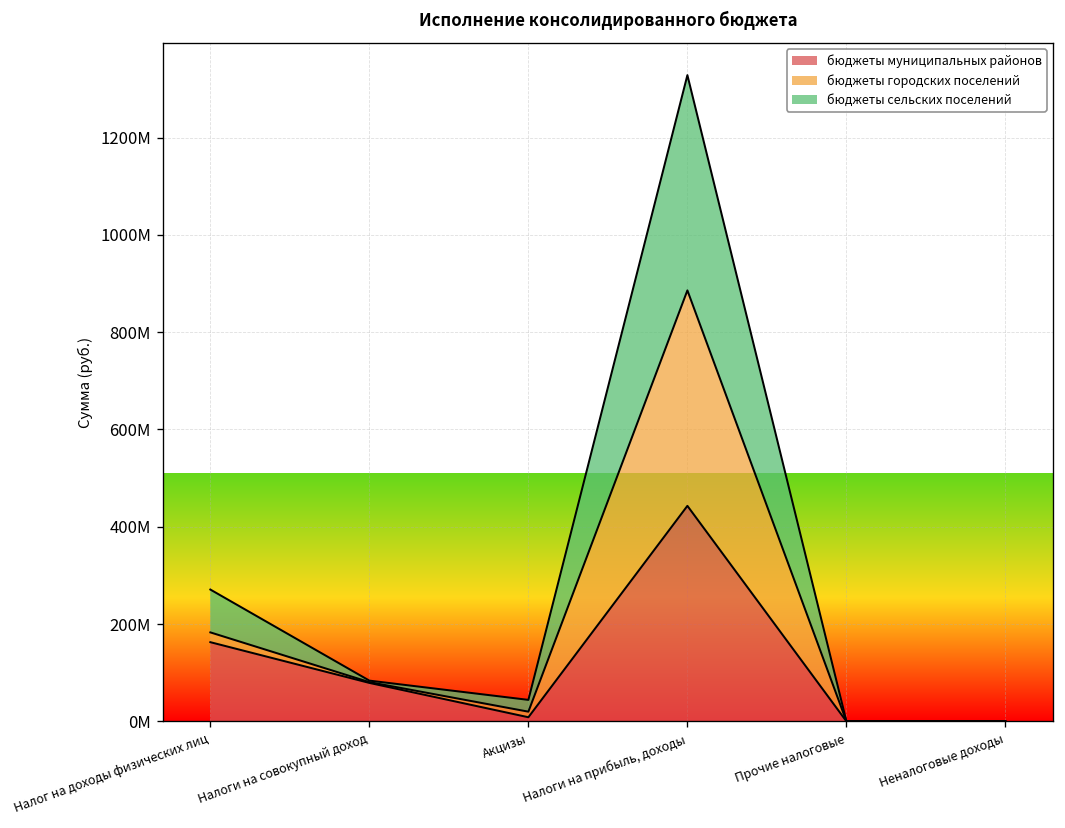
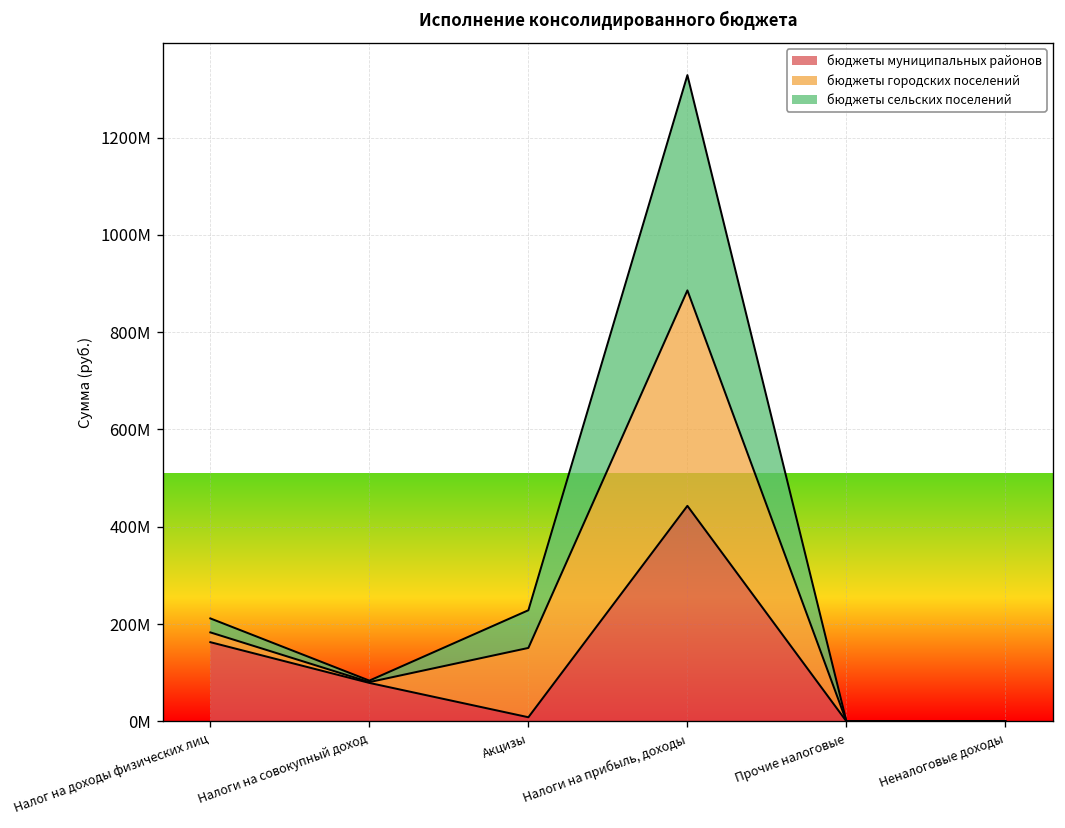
  {
    "бюджеты муниципальных районов": {
      "Налог на доходы физических лиц": 160000000,
      "Акцизы": 10000000,
      "Налоги на прибыль, доходы": 440000000
    },
    "бюджеты городских поселений": {
      "Налог на доходы физических лиц": 20000000,
-     "Акцизы": 10000000,
+     "Акцизы": 140000000,
      "Налоги на прибыль, доходы": 440000000
    },
    "бюджеты сельских поселений": {
-     "Налог на доходы физических лиц": 90000000,
-     "Акцизы": 20000000,
+     "Налог на доходы физических лиц": 30000000,
+     "Акцизы": 80000000,
      "Налоги на прибыль, доходы": 440000000
    }
  }
